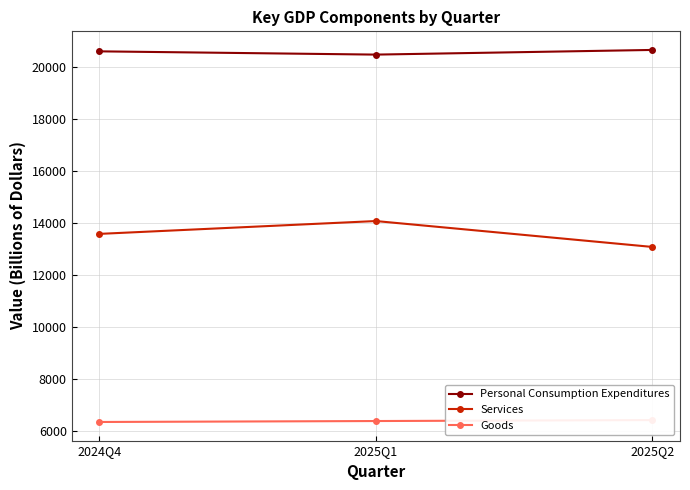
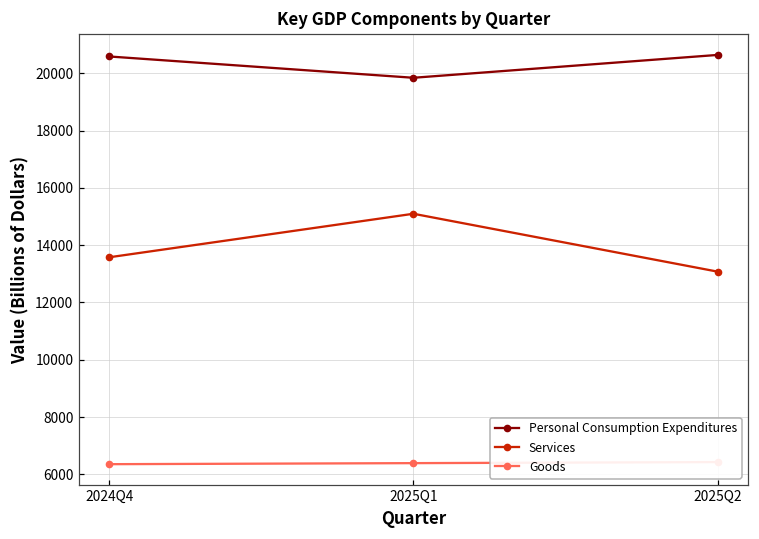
  {
    "Personal Consumption Expenditures": {
      "2024Q4": 20600,
-     "2025Q1": 20500,
+     "2025Q1": 19800,
      "2025Q2": 20600
    },
    "Services": {
      "2024Q4": 13600,
-     "2025Q1": 14100,
+     "2025Q1": 15100,
      "2025Q2": 13100
    },
    "Goods": {
      "2024Q4": 6400,
      "2025Q1": 6400
    }
  }
